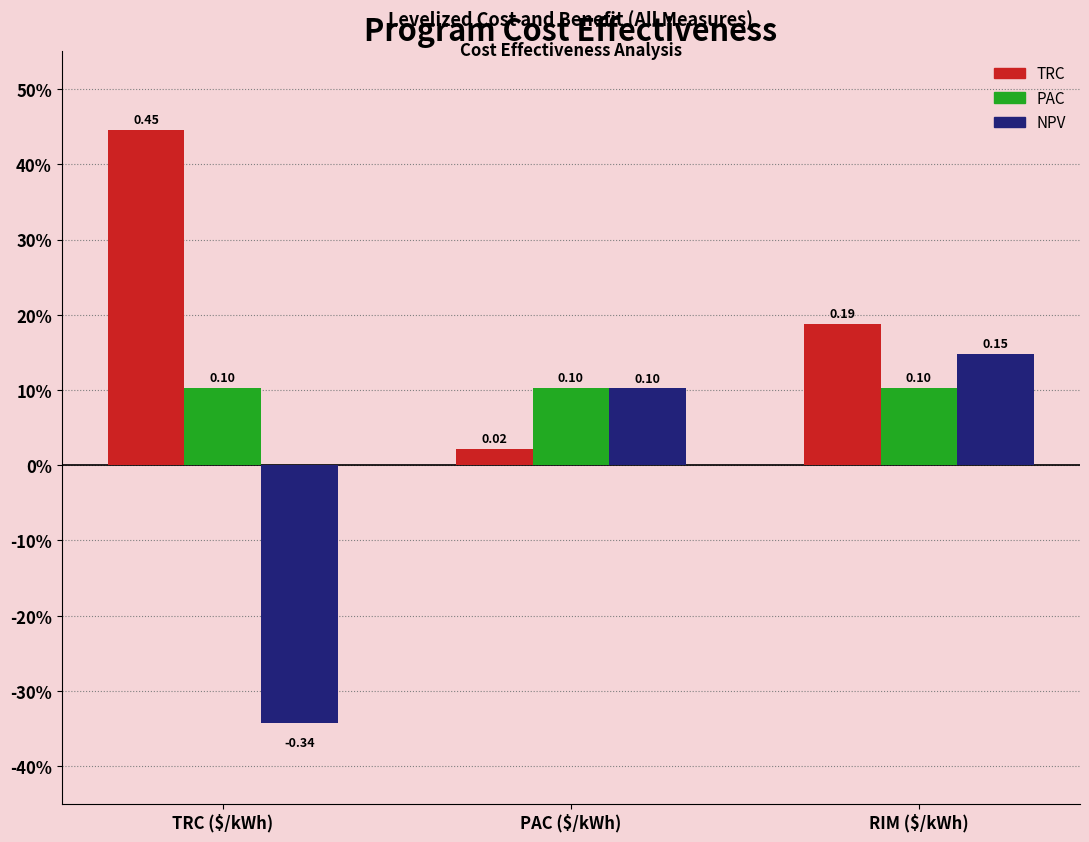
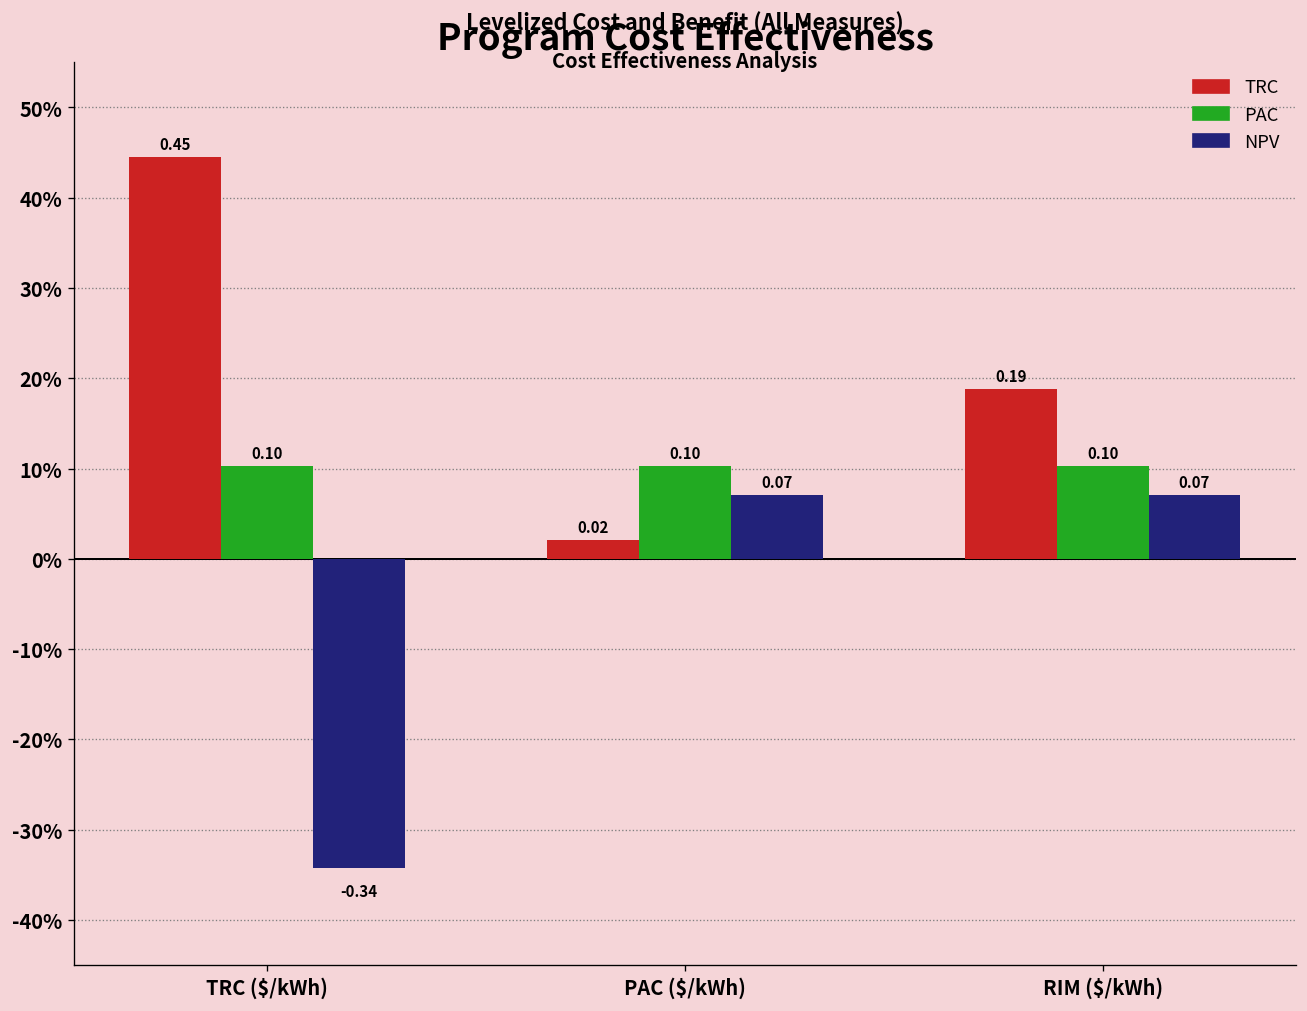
  {
    "TRC": {
      "TRC ($/kWh)": 0.45,
      "PAC ($/kWh)": 0.02,
      "RIM ($/kWh)": 0.19
    },
    "PAC": {
      "TRC ($/kWh)": 0.10,
      "PAC ($/kWh)": 0.10,
      "RIM ($/kWh)": 0.10
    },
    "NPV": {
      "TRC ($/kWh)": -0.34,
-     "PAC ($/kWh)": 0.10,
-     "RIM ($/kWh)": 0.15
+     "PAC ($/kWh)": 0.07,
+     "RIM ($/kWh)": 0.07
    }
  }
